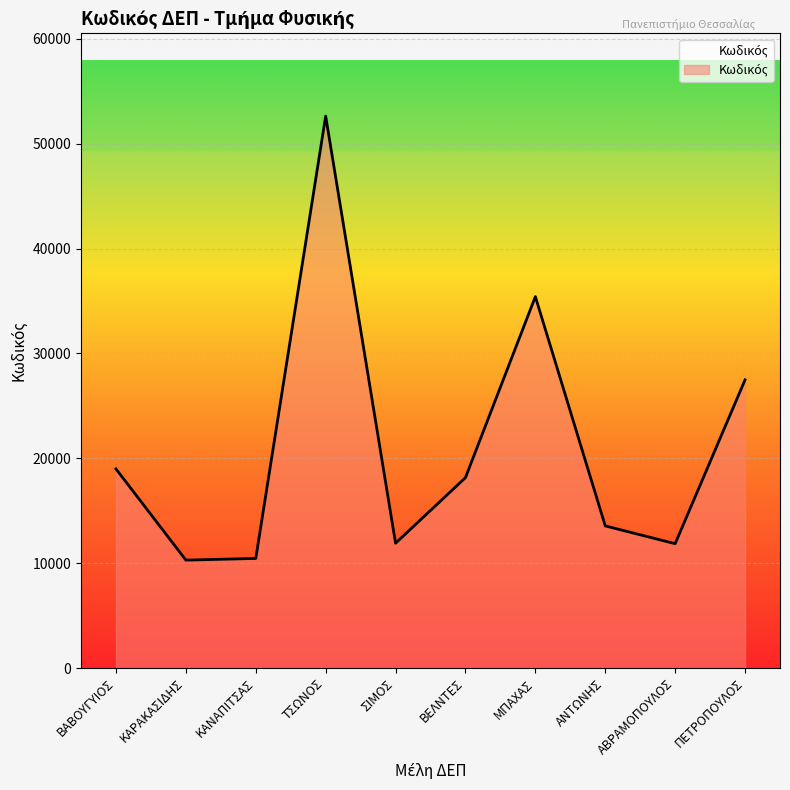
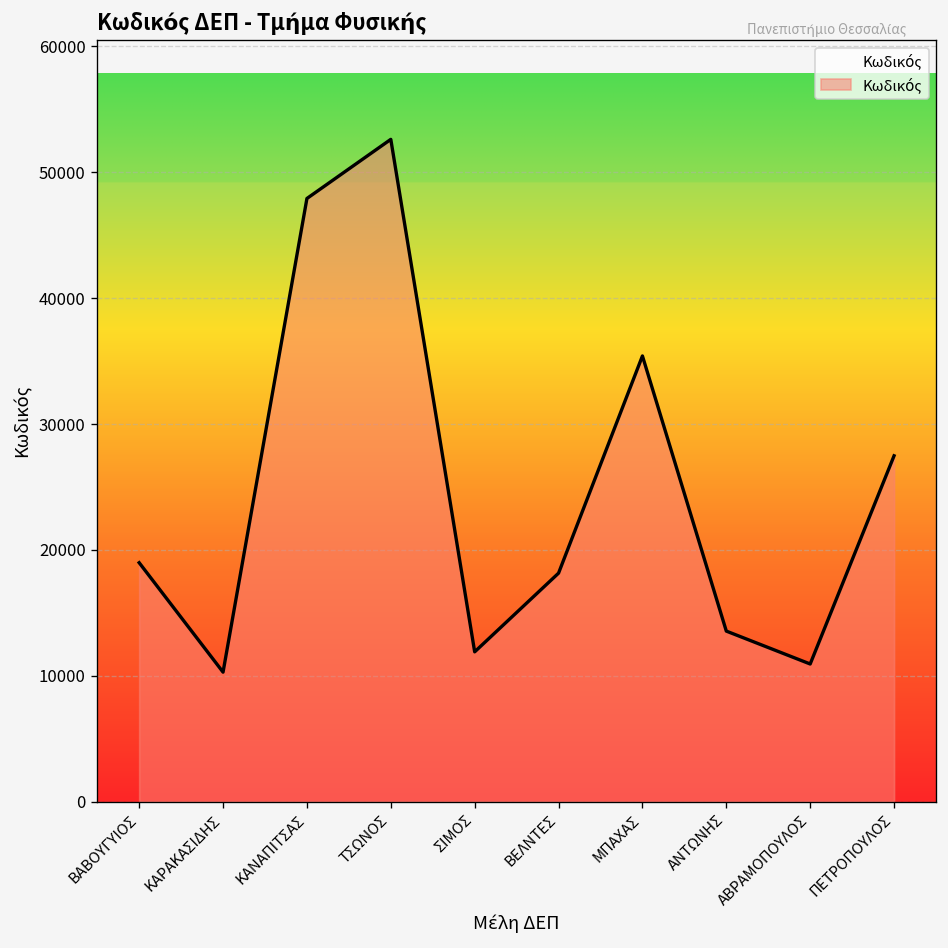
  {
    "ΒΑΒΟΥΓΥΙΟΣ": 19000,
    "ΚΑΡΑΚΑΣΙΔΗΣ": 10300,
-   "ΚΑΝΑΠΙΤΣΑΣ": 10500,
+   "ΚΑΝΑΠΙΤΣΑΣ": 47900,
    "ΤΣΩΝΟΣ": 52600,
    "ΣΙΜΟΣ": 11900,
    "ΒΕΛΝΤΕΣ": 18200,
    "ΜΠΑΧΑΣ": 35400,
    "ΑΝΤΩΝΗΣ": 13600,
-   "ΑΒΡΑΜΟΠΟΥΛΟΣ": 11900,
+   "ΑΒΡΑΜΟΠΟΥΛΟΣ": 10900,
    "ΠΕΤΡΟΠΟΥΛΟΣ": 27500
  }
